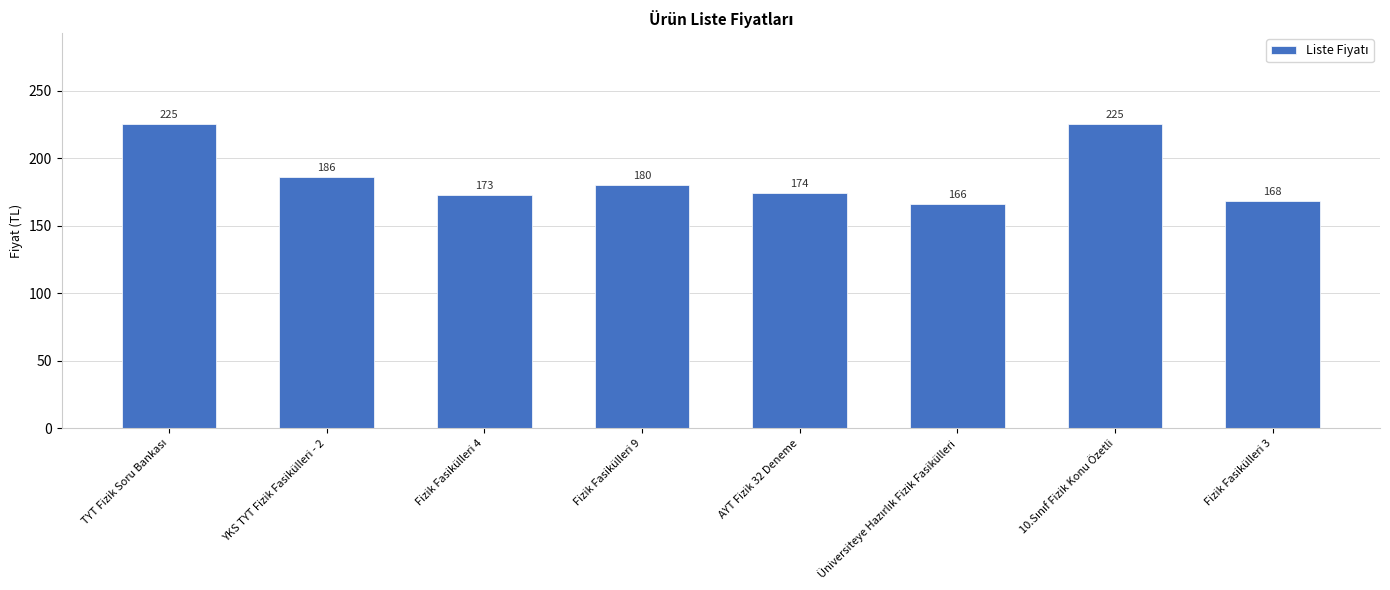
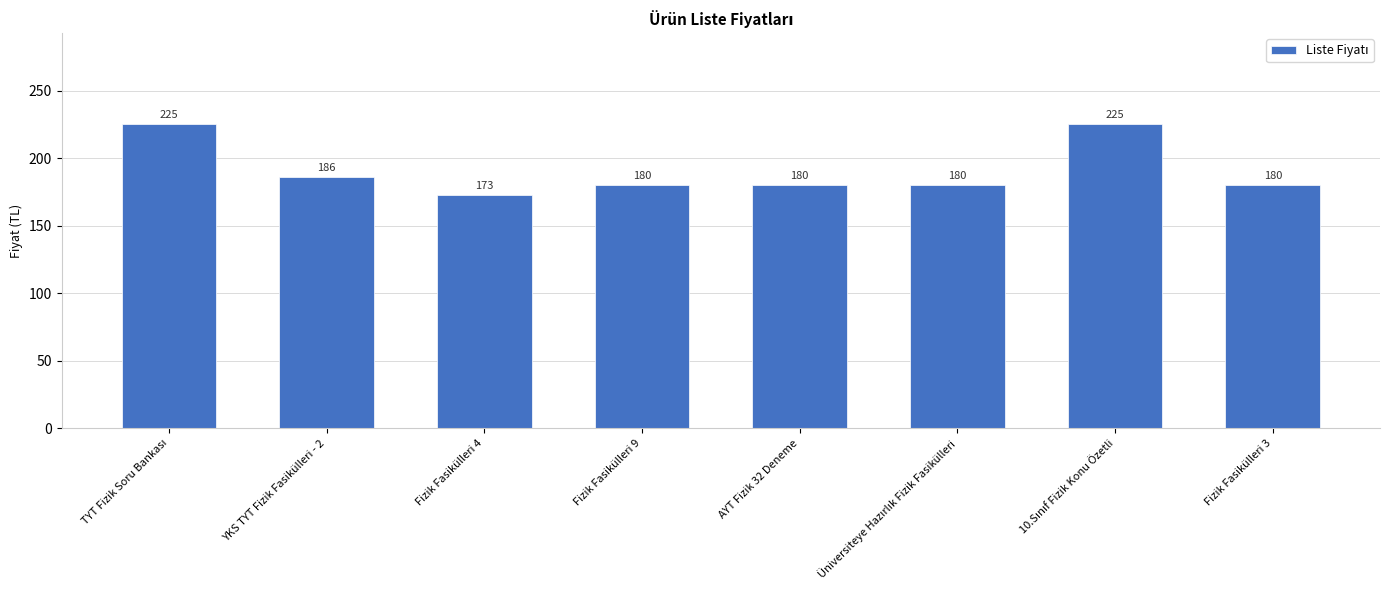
  {
    "TYT Fizik Soru Bankası": 225,
    "YKS TYT Fizik Fasikülleri - 2": 186,
    "Fizik Fasikülleri 4": 173,
    "Fizik Fasikülleri 9": 180,
-   "AYT Fizik 32 Deneme": 174,
-   "Üniversiteye Hazırlık Fizik Fasikülleri": 166,
+   "AYT Fizik 32 Deneme": 180,
+   "Üniversiteye Hazırlık Fizik Fasikülleri": 180,
    "10.Sınıf Fizik Konu Özetli": 225,
-   "Fizik Fasikülleri 3": 168
+   "Fizik Fasikülleri 3": 180
  }
